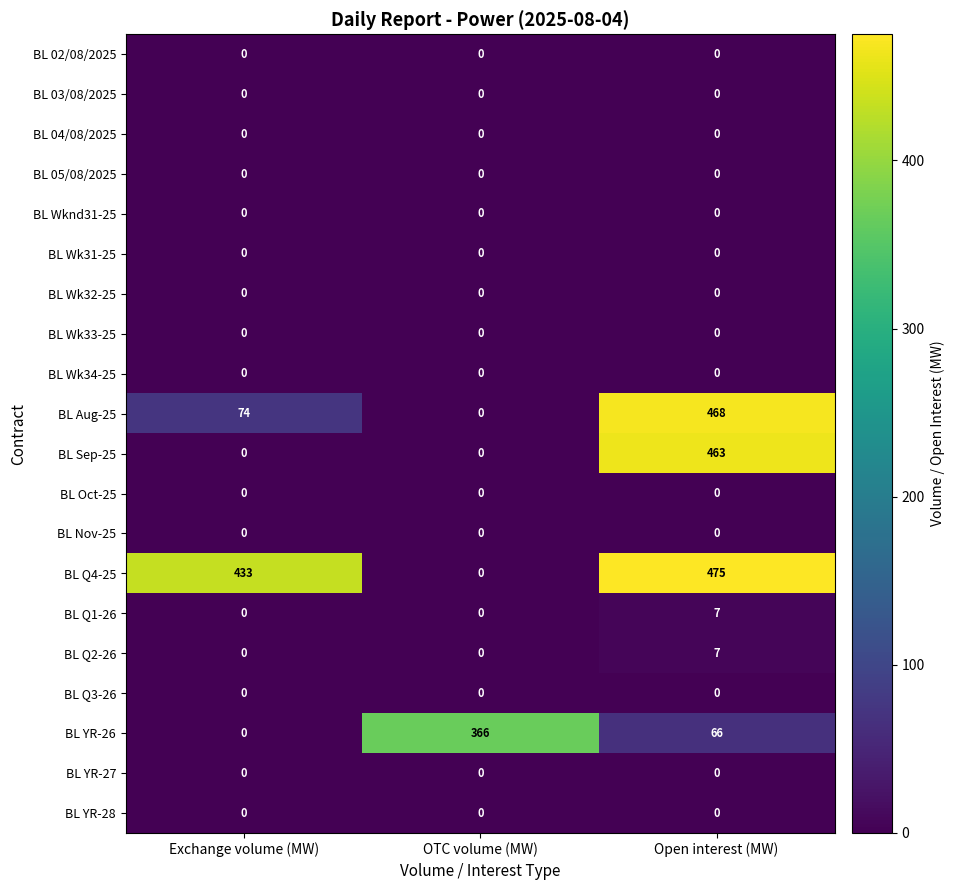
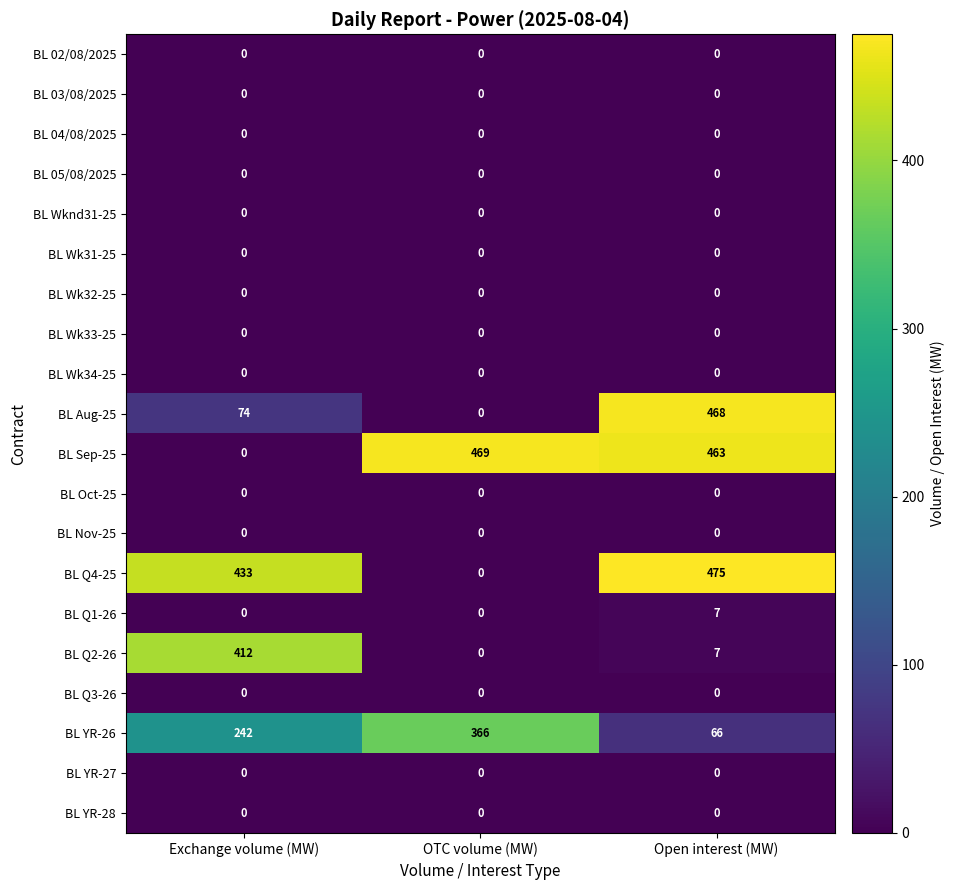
  {
    "BL 02/08/2025": {
      "Exchange volume (MW)": 0,
      "OTC volume (MW)": 0,
      "Open interest (MW)": 0
    },
    "BL 03/08/2025": {
      "Exchange volume (MW)": 0,
      "OTC volume (MW)": 0,
      "Open interest (MW)": 0
    },
    "BL 04/08/2025": {
      "Exchange volume (MW)": 0,
      "OTC volume (MW)": 0,
      "Open interest (MW)": 0
    },
    "BL 05/08/2025": {
      "Exchange volume (MW)": 0,
      "OTC volume (MW)": 0,
      "Open interest (MW)": 0
    },
    "BL Wknd31-25": {
      "Exchange volume (MW)": 0,
      "OTC volume (MW)": 0,
      "Open interest (MW)": 0
    },
    "BL Wk31-25": {
      "Exchange volume (MW)": 0,
      "OTC volume (MW)": 0,
      "Open interest (MW)": 0
    },
    "BL Wk32-25": {
      "Exchange volume (MW)": 0,
      "OTC volume (MW)": 0,
      "Open interest (MW)": 0
    },
    "BL Wk33-25": {
      "Exchange volume (MW)": 0,
      "OTC volume (MW)": 0,
      "Open interest (MW)": 0
    },
    "BL Wk34-25": {
      "Exchange volume (MW)": 0,
      "OTC volume (MW)": 0,
      "Open interest (MW)": 0
    },
    "BL Aug-25": {
      "Exchange volume (MW)": 74,
      "OTC volume (MW)": 0,
      "Open interest (MW)": 468
    },
    "BL Sep-25": {
      "Exchange volume (MW)": 0,
-     "OTC volume (MW)": 0,
+     "OTC volume (MW)": 469,
      "Open interest (MW)": 463
    },
    "BL Oct-25": {
      "Exchange volume (MW)": 0,
      "OTC volume (MW)": 0,
      "Open interest (MW)": 0
    },
    "BL Nov-25": {
      "Exchange volume (MW)": 0,
      "OTC volume (MW)": 0,
      "Open interest (MW)": 0
    },
    "BL Q4-25": {
      "Exchange volume (MW)": 433,
      "OTC volume (MW)": 0,
      "Open interest (MW)": 475
    },
    "BL Q1-26": {
      "Exchange volume (MW)": 0,
      "OTC volume (MW)": 0,
      "Open interest (MW)": 7
    },
    "BL Q2-26": {
-     "Exchange volume (MW)": 0,
+     "Exchange volume (MW)": 412,
      "OTC volume (MW)": 0,
      "Open interest (MW)": 7
    },
    "BL Q3-26": {
      "Exchange volume (MW)": 0,
      "OTC volume (MW)": 0,
      "Open interest (MW)": 0
    },
    "BL YR-26": {
-     "Exchange volume (MW)": 0,
+     "Exchange volume (MW)": 242,
      "OTC volume (MW)": 366,
      "Open interest (MW)": 66
    },
    "BL YR-27": {
      "Exchange volume (MW)": 0,
      "OTC volume (MW)": 0,
      "Open interest (MW)": 0
    },
    "BL YR-28": {
      "Exchange volume (MW)": 0,
      "OTC volume (MW)": 0,
      "Open interest (MW)": 0
    }
  }
